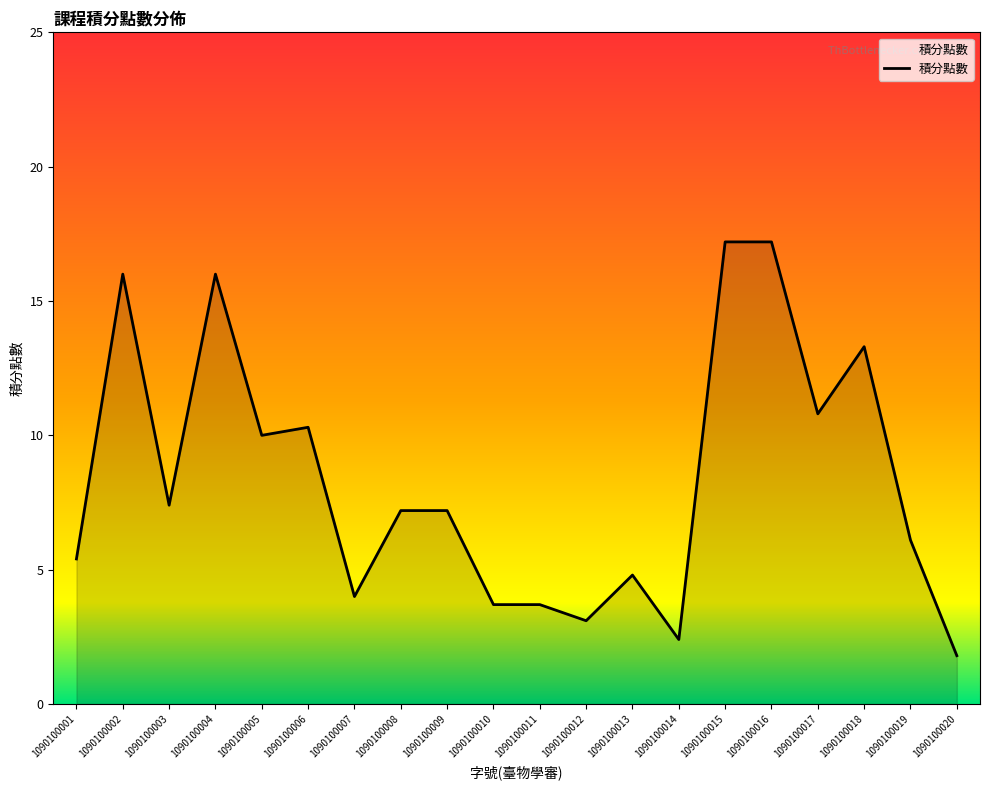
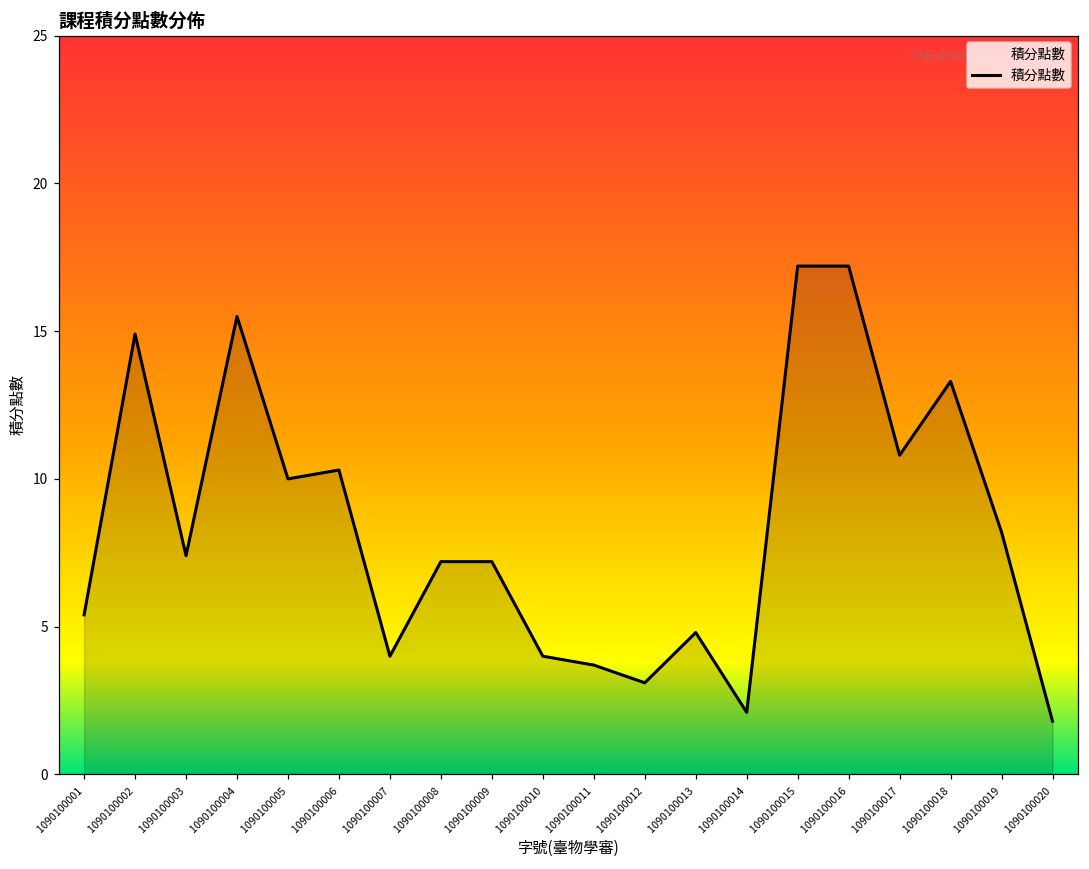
  {
    "1090100001": 5.4,
-   "1090100002": 16.0,
+   "1090100002": 14.9,
    "1090100003": 7.4,
-   "1090100004": 16.0,
+   "1090100004": 15.5,
    "1090100005": 10.0,
    "1090100006": 10.3,
    "1090100007": 4.0,
    "1090100008": 7.2,
    "1090100009": 7.2,
-   "1090100010": 3.7,
+   "1090100010": 4.0,
    "1090100011": 3.7,
    "1090100012": 3.1,
    "1090100013": 4.8,
-   "1090100014": 2.4,
+   "1090100014": 2.1,
    "1090100015": 17.2,
    "1090100016": 17.2,
    "1090100017": 10.8,
    "1090100018": 13.3,
-   "1090100019": 6.1,
+   "1090100019": 8.2,
    "1090100020": 1.8
  }
